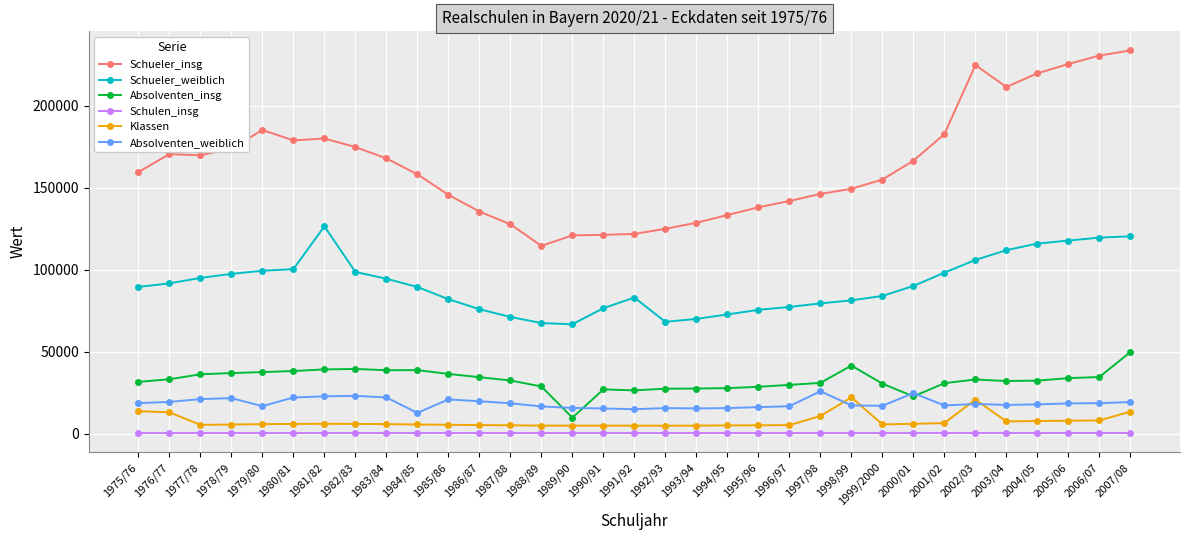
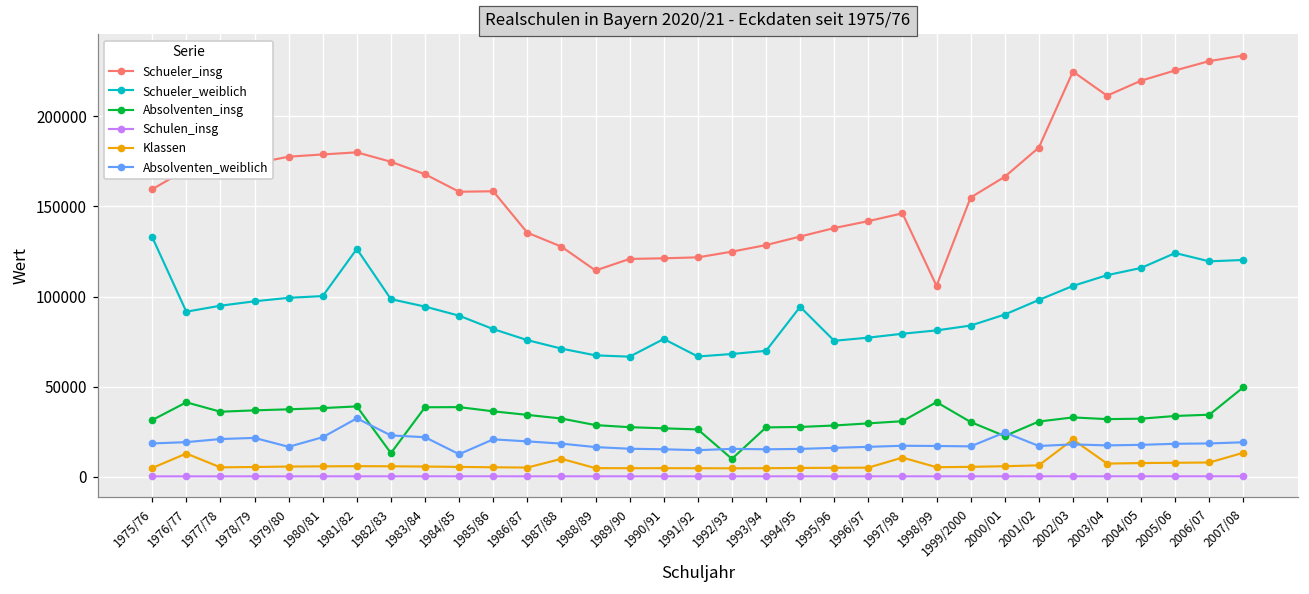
  {
    "Schueler_insg": {
      "1975/76": 159000,
      "1976/77": 170000,
      "1977/78": 170000,
-     "1979/80": 185000,
+     "1979/80": 178000,
      "1980/81": 179000,
      "1981/82": 180000,
      "1982/83": 175000,
      "1983/84": 168000,
      "1984/85": 158000,
-     "1985/86": 146000,
+     "1985/86": 158000,
      "1986/87": 135000,
      "1987/88": 128000,
      "1988/89": 114000,
      "1989/90": 121000,
      "1990/91": 121000,
      "1991/92": 122000,
      "1992/93": 125000,
      "1993/94": 129000,
      "1994/95": 133000,
      "1995/96": 138000,
      "1996/97": 142000,
      "1997/98": 146000,
-     "1998/99": 149000,
+     "1998/99": 106000,
      "1999/2000": 155000,
      "2000/01": 166000,
      "2001/02": 183000,
      "2002/03": 225000,
      "2003/04": 211000,
      "2004/05": 220000,
      "2005/06": 225000,
      "2006/07": 231000,
      "2007/08": 234000
    },
    "Schueler_weiblich": {
-     "1975/76": 89000,
+     "1975/76": 133000,
      "1976/77": 92000,
      "1977/78": 95000,
      "1978/79": 97000,
      "1979/80": 99000,
      "1980/81": 100000,
      "1981/82": 126000,
      "1982/83": 99000,
      "1983/84": 94000,
      "1984/85": 89000,
      "1985/86": 82000,
      "1986/87": 76000,
      "1987/88": 71000,
      "1988/89": 67000,
      "1989/90": 67000,
      "1990/91": 76000,
-     "1991/92": 83000,
+     "1991/92": 67000,
      "1992/93": 68000,
      "1993/94": 70000,
-     "1994/95": 73000,
+     "1994/95": 94000,
      "1995/96": 75000,
      "1996/97": 77000,
      "1997/98": 79000,
      "1998/99": 81000,
      "1999/2000": 84000,
      "2000/01": 90000,
      "2001/02": 98000,
      "2002/03": 106000,
      "2003/04": 112000,
      "2004/05": 116000,
-     "2005/06": 118000,
+     "2005/06": 124000,
      "2006/07": 120000,
      "2007/08": 120000
    },
    "Absolventen_insg": {
      "1975/76": 32000,
-     "1976/77": 33000,
+     "1976/77": 41000,
      "1977/78": 36000,
      "1978/79": 37000,
      "1979/80": 37000,
      "1980/81": 38000,
      "1981/82": 39000,
-     "1982/83": 39000,
+     "1982/83": 13000,
      "1983/84": 39000,
      "1984/85": 39000,
      "1985/86": 36000,
      "1986/87": 34000,
      "1987/88": 32000,
      "1988/89": 29000,
-     "1989/90": 10000,
+     "1989/90": 28000,
      "1990/91": 27000,
      "1991/92": 26000,
-     "1992/93": 27000,
+     "1992/93": 10000,
      "1993/94": 27000,
      "1994/95": 28000,
      "1995/96": 29000,
      "1996/97": 30000,
      "1997/98": 31000,
      "1998/99": 41000,
      "1999/2000": 30000,
      "2000/01": 23000,
      "2001/02": 31000,
      "2002/03": 33000,
      "2003/04": 32000,
      "2004/05": 32000,
      "2005/06": 34000,
      "2006/07": 35000,
      "2007/08": 50000
    },
    "Schulen_insg": {
      "1975/76": 0,
      "1976/77": 0,
      "1977/78": 0,
      "1978/79": 0,
      "1979/80": 0,
      "1980/81": 0,
      "1981/82": 0,
      "1982/83": 0,
      "1983/84": 0,
      "1984/85": 0,
      "1985/86": 0,
      "1986/87": 0,
      "1987/88": 0,
      "1988/89": 0,
      "1989/90": 0,
      "1990/91": 0,
      "1991/92": 0,
      "1992/93": 0,
      "1993/94": 0,
      "1994/95": 0,
      "1995/96": 0,
      "1996/97": 0,
      "1997/98": 0,
      "1998/99": 0,
      "1999/2000": 0,
      "2000/01": 0,
      "2001/02": 0,
      "2002/03": 0,
      "2003/04": 0,
      "2004/05": 0,
      "2005/06": 0,
      "2006/07": 0,
      "2007/08": 0
    },
    "Klassen": {
-     "1975/76": 14000,
+     "1975/76": 5000,
      "1976/77": 13000,
      "1977/78": 5000,
      "1978/79": 6000,
      "1979/80": 6000,
      "1980/81": 6000,
      "1981/82": 6000,
      "1982/83": 6000,
      "1983/84": 6000,
      "1984/85": 6000,
      "1985/86": 5000,
      "1986/87": 5000,
-     "1987/88": 5000,
+     "1987/88": 10000,
      "1988/89": 5000,
      "1989/90": 5000,
      "1990/91": 5000,
      "1991/92": 5000,
      "1992/93": 5000,
      "1993/94": 5000,
      "1994/95": 5000,
      "1995/96": 5000,
      "1996/97": 5000,
      "1997/98": 11000,
-     "1998/99": 22000,
+     "1998/99": 5000,
      "1999/2000": 6000,
      "2000/01": 6000,
      "2001/02": 6000,
      "2002/03": 21000,
      "2003/04": 7000,
      "2004/05": 8000,
      "2005/06": 8000,
      "2006/07": 8000,
      "2007/08": 13000
    },
    "Absolventen_weiblich": {
      "1975/76": 19000,
      "1976/77": 19000,
      "1977/78": 21000,
      "1978/79": 22000,
      "1979/80": 17000,
      "1980/81": 22000,
-     "1981/82": 23000,
+     "1981/82": 32000,
      "1982/83": 23000,
      "1983/84": 22000,
      "1984/85": 13000,
      "1985/86": 21000,
      "1986/87": 20000,
      "1987/88": 18000,
      "1988/89": 17000,
      "1989/90": 16000,
      "1990/91": 15000,
      "1991/92": 15000,
      "1992/93": 16000,
      "1993/94": 15000,
      "1994/95": 16000,
      "1995/96": 16000,
      "1996/97": 17000,
-     "1997/98": 26000,
+     "1997/98": 17000,
      "1998/99": 17000,
      "1999/2000": 17000,
      "2000/01": 25000,
      "2001/02": 17000,
      "2002/03": 18000,
      "2003/04": 17000,
      "2004/05": 18000,
      "2005/06": 18000,
      "2006/07": 19000,
      "2007/08": 19000
    }
  }
